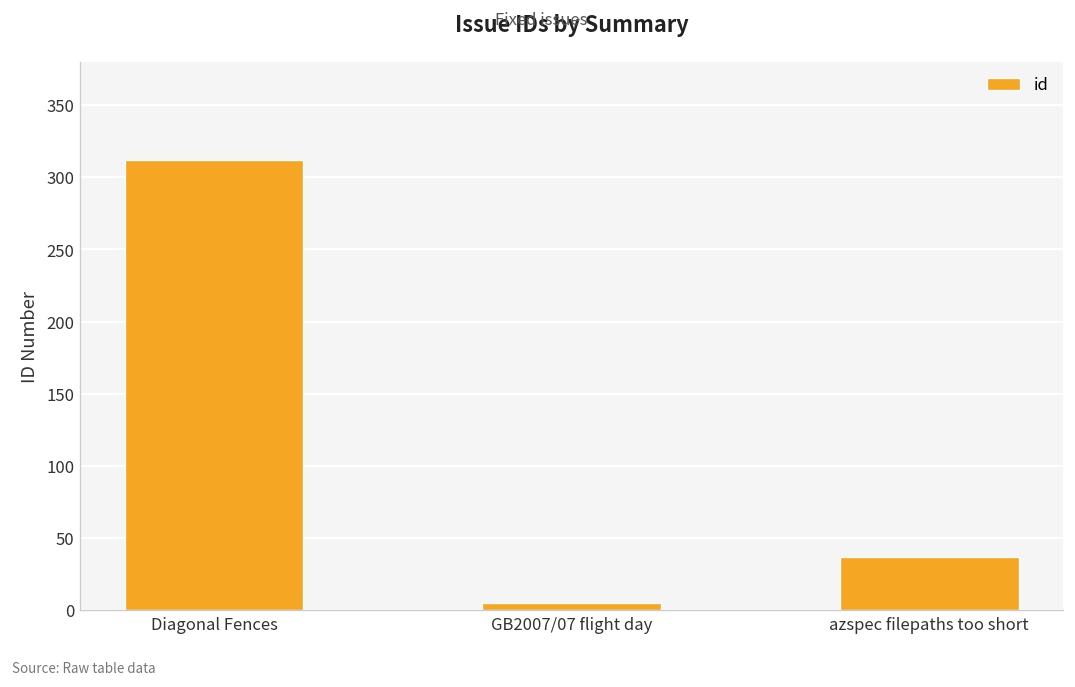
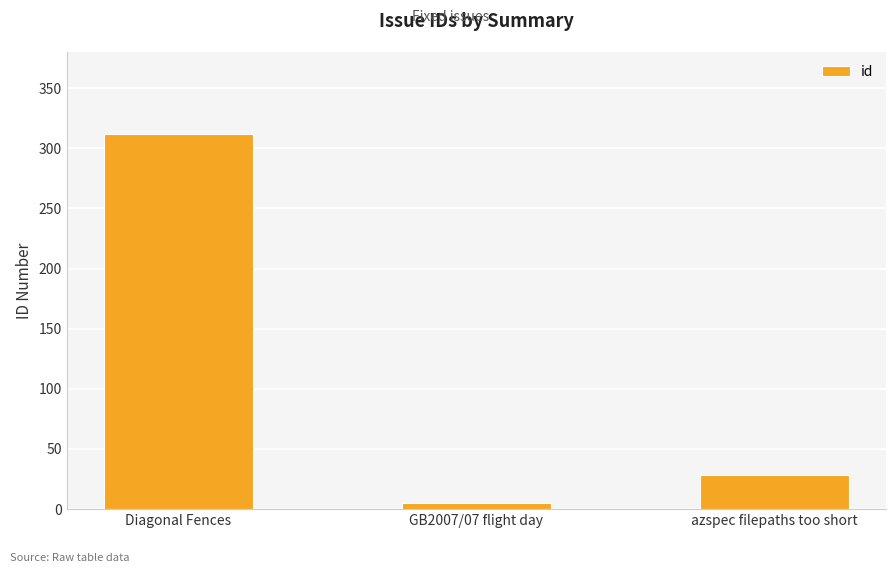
  {
    "Diagonal Fences": 312,
    "GB2007/07 flight day": 5,
-   "azspec filepaths too short": 37
+   "azspec filepaths too short": 28
  }
